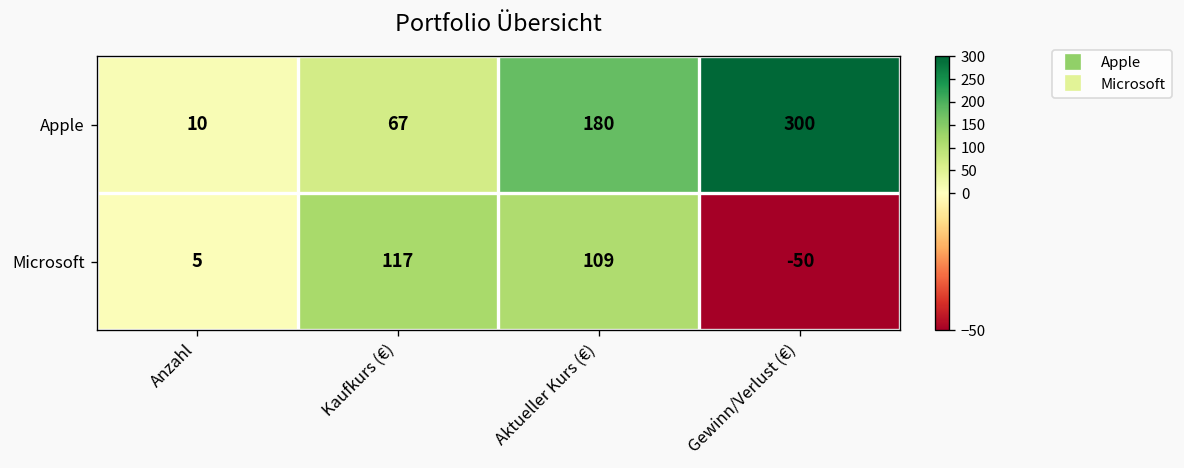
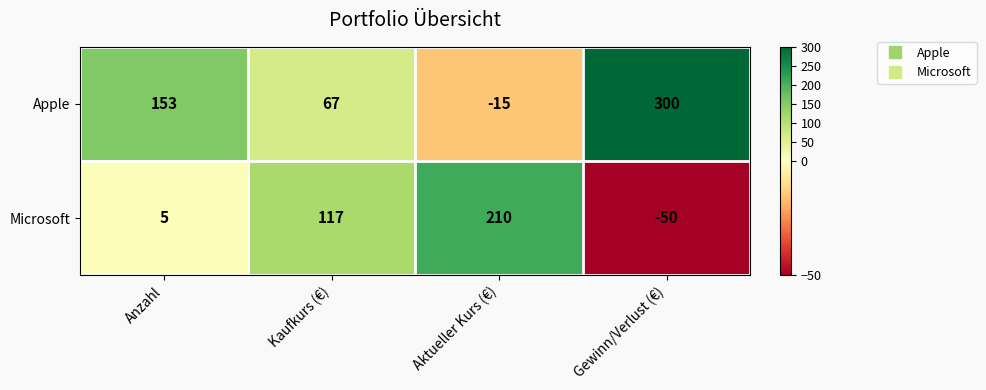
  {
    "Apple": {
-     "Anzahl": 10,
+     "Anzahl": 153,
      "Kaufkurs (€)": 67,
-     "Aktueller Kurs (€)": 180,
+     "Aktueller Kurs (€)": -15,
      "Gewinn/Verlust (€)": 300
    },
    "Microsoft": {
      "Anzahl": 5,
      "Kaufkurs (€)": 117,
-     "Aktueller Kurs (€)": 109,
+     "Aktueller Kurs (€)": 210,
      "Gewinn/Verlust (€)": -50
    }
  }
